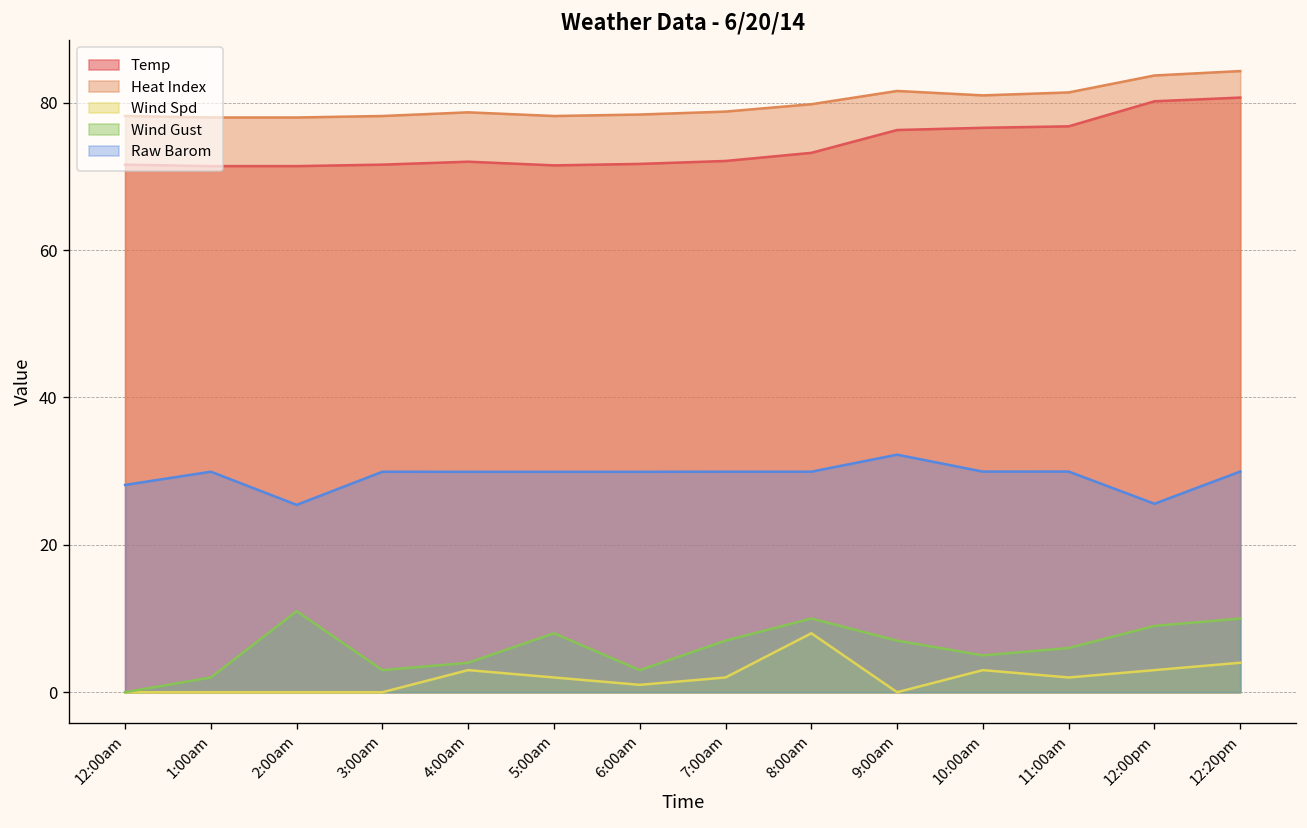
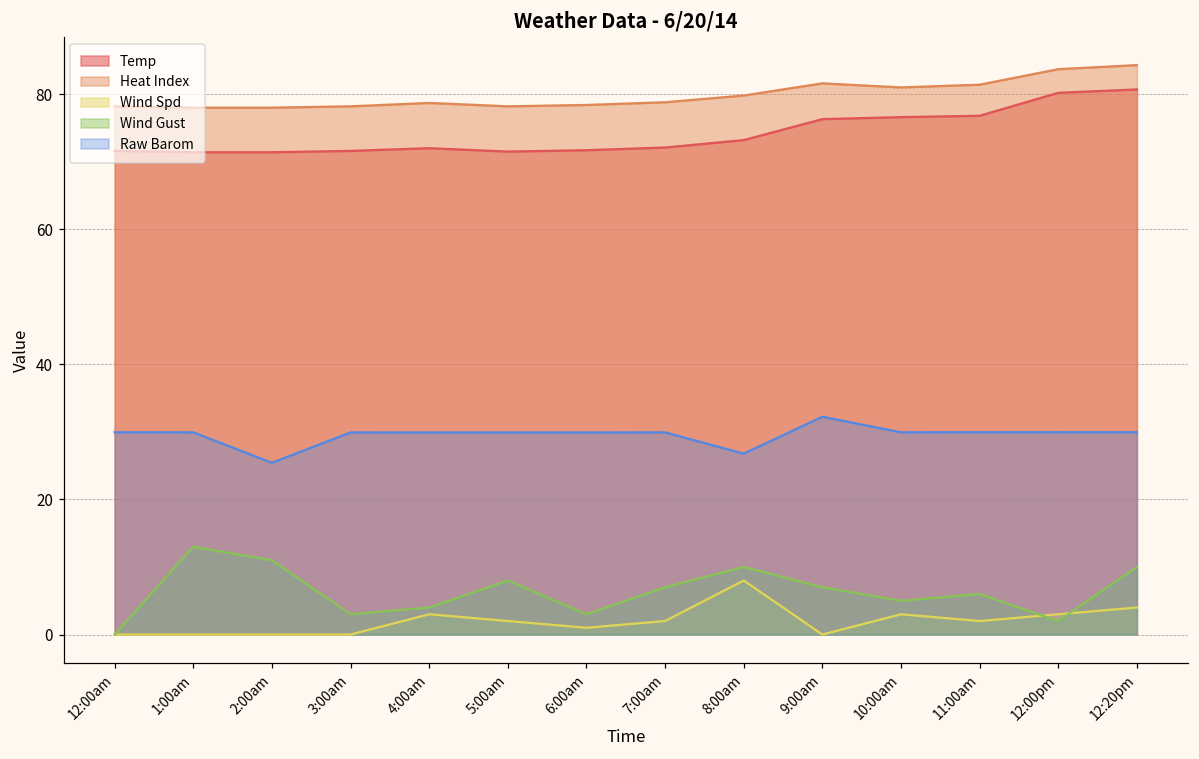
  {
    "Wind Gust": {
-     "1:00am": 2,
+     "1:00am": 13,
      "2:00am": 11,
      "3:00am": 3,
      "4:00am": 4,
      "5:00am": 8,
      "6:00am": 3,
      "7:00am": 7,
      "8:00am": 10,
      "9:00am": 7,
      "10:00am": 5,
      "11:00am": 6,
-     "12:00pm": 9,
+     "12:00pm": 2,
      "12:20pm": 10
    },
    "Raw Barom": {
-     "12:00am": 28,
+     "12:00am": 30,
      "1:00am": 30,
      "2:00am": 25,
      "3:00am": 30,
      "4:00am": 30,
      "5:00am": 30,
      "6:00am": 30,
      "7:00am": 30,
-     "8:00am": 30,
+     "8:00am": 27,
      "9:00am": 32,
      "10:00am": 30,
      "11:00am": 30,
-     "12:00pm": 26,
+     "12:00pm": 30,
      "12:20pm": 30
    }
  }
